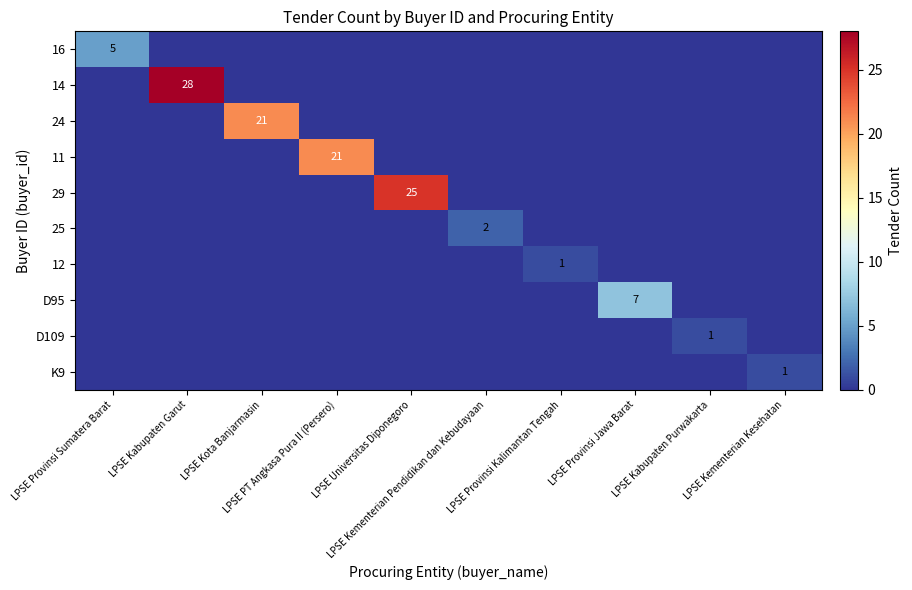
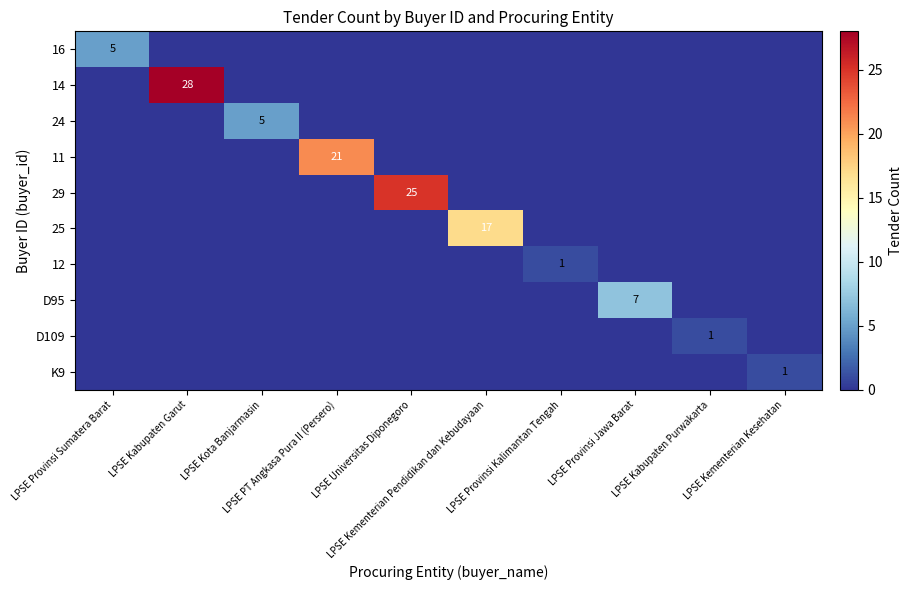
  {
    "16": {
      "LPSE Provinsi Sumatera Barat": 5
    },
    "14": {
      "LPSE Kabupaten Garut": 28
    },
    "24": {
-     "LPSE Kota Banjarmasin": 21
+     "LPSE Kota Banjarmasin": 5
    },
    "11": {
      "LPSE PT Angkasa Pura II (Persero)": 21
    },
    "29": {
      "LPSE Universitas Diponegoro": 25
    },
    "25": {
-     "LPSE Kementerian Pendidikan dan Kebudayaan": 2
+     "LPSE Kementerian Pendidikan dan Kebudayaan": 17
    },
    "12": {
      "LPSE Provinsi Kalimantan Tengah": 1
    },
    "D95": {
      "LPSE Provinsi Jawa Barat": 7
    },
    "D109": {
      "LPSE Kabupaten Purwakarta": 1
    },
    "K9": {
      "LPSE Kementerian Kesehatan": 1
    }
  }
